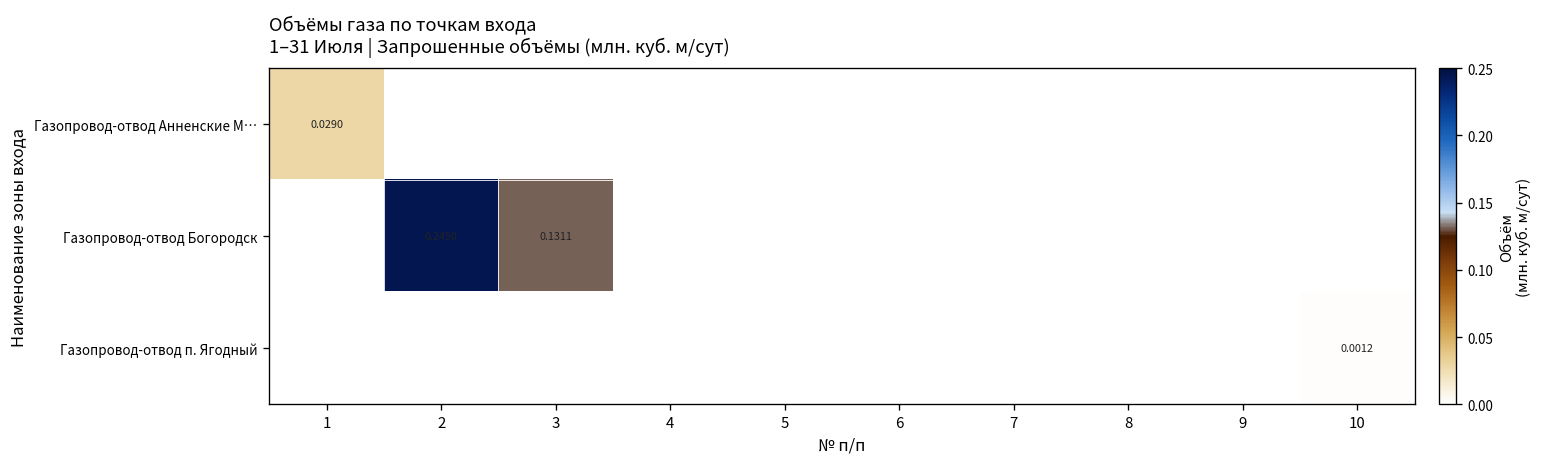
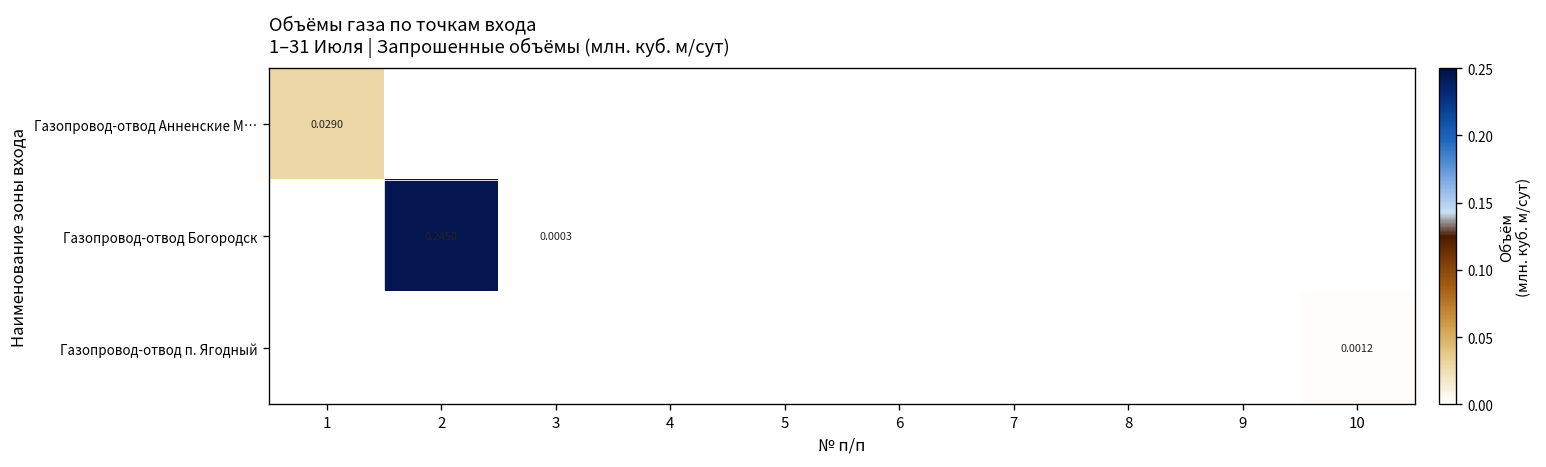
  {
    "Газопровод-отвод Анненские М…": {
      "1": 0.0290
    },
    "Газопровод-отвод Богородск": {
-     "3": 0.1311
+     "3": 0.0003
    },
    "Газопровод-отвод п. Ягодный": {
      "10": 0.0012
    }
  }
